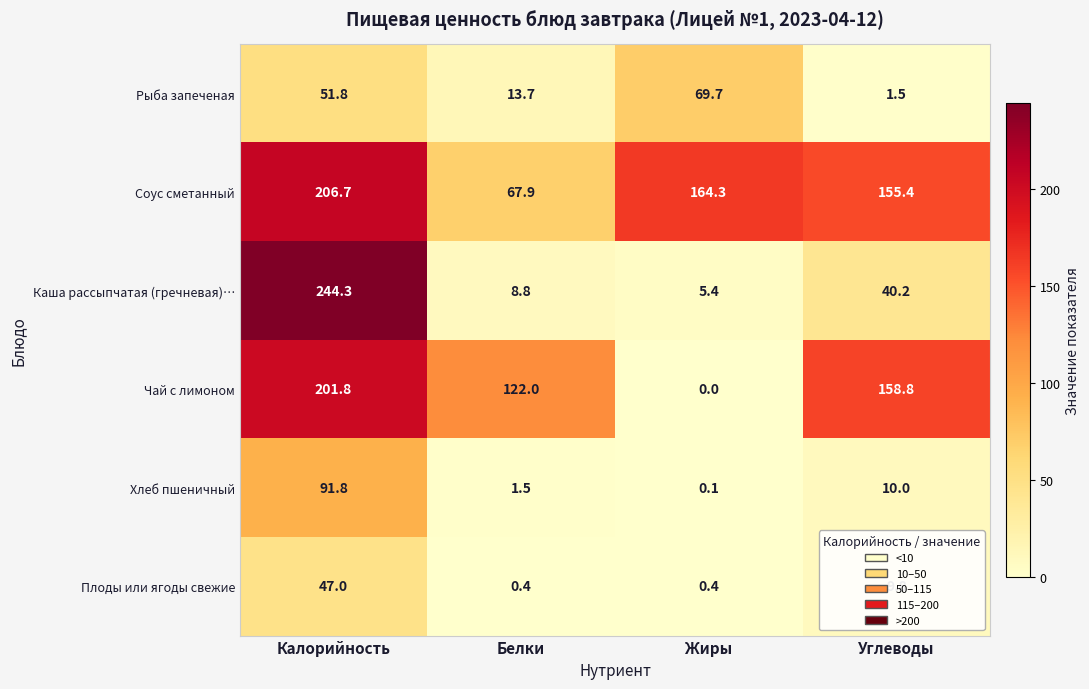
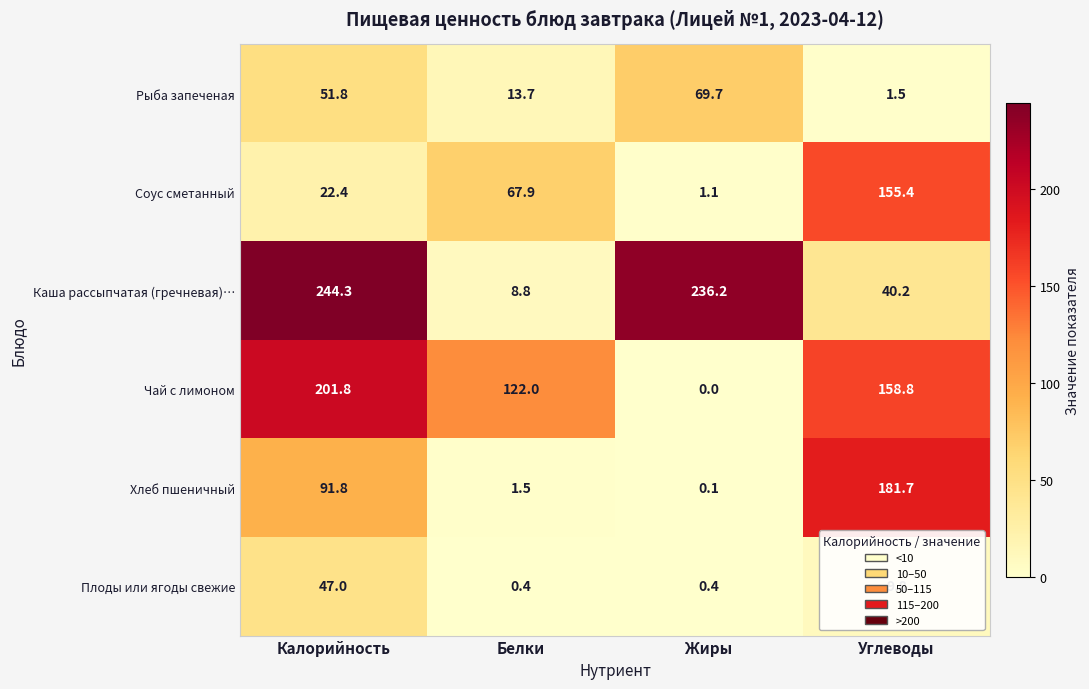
  {
    "Рыба запеченая": {
      "Калорийность": 51.8,
      "Белки": 13.7,
      "Жиры": 69.7,
      "Углеводы": 1.5
    },
    "Соус сметанный": {
-     "Калорийность": 206.7,
+     "Калорийность": 22.4,
      "Белки": 67.9,
-     "Жиры": 164.3,
+     "Жиры": 1.1,
      "Углеводы": 155.4
    },
    "Каша рассыпчатая (гречневая)…": {
      "Калорийность": 244.3,
      "Белки": 8.8,
-     "Жиры": 5.4,
+     "Жиры": 236.2,
      "Углеводы": 40.2
    },
    "Чай с лимоном": {
      "Калорийность": 201.8,
      "Белки": 122.0,
      "Жиры": 0.0,
      "Углеводы": 158.8
    },
    "Хлеб пшеничный": {
      "Калорийность": 91.8,
      "Белки": 1.5,
      "Жиры": 0.1,
-     "Углеводы": 10.0
+     "Углеводы": 181.7
    },
    "Плоды или ягоды свежие": {
      "Калорийность": 47.0,
      "Белки": 0.4,
      "Жиры": 0.4
    }
  }
